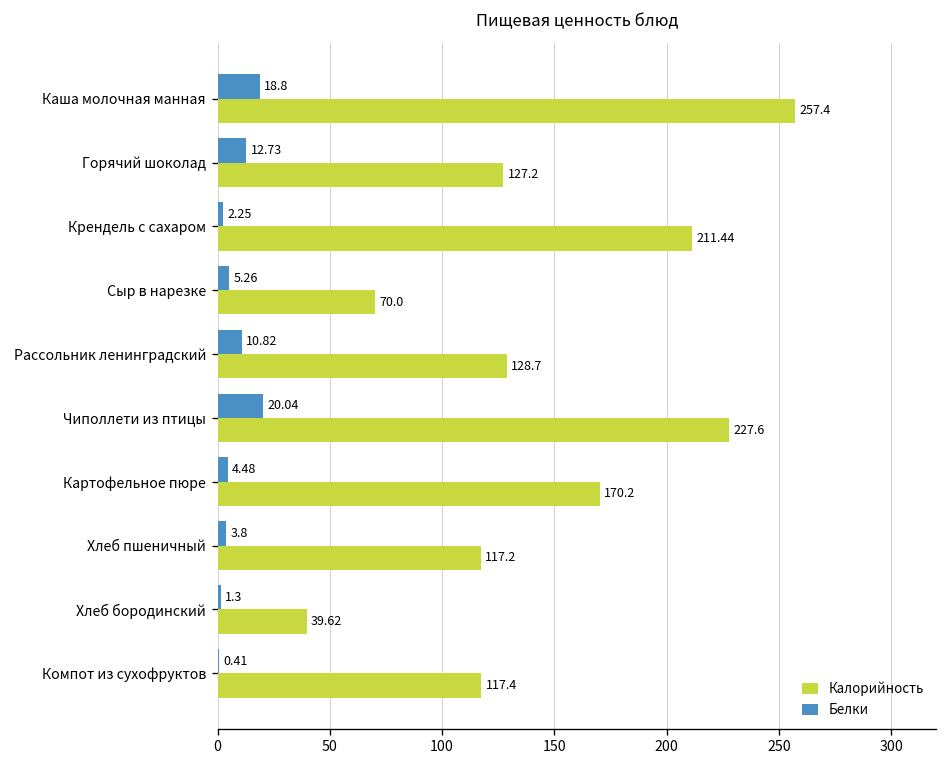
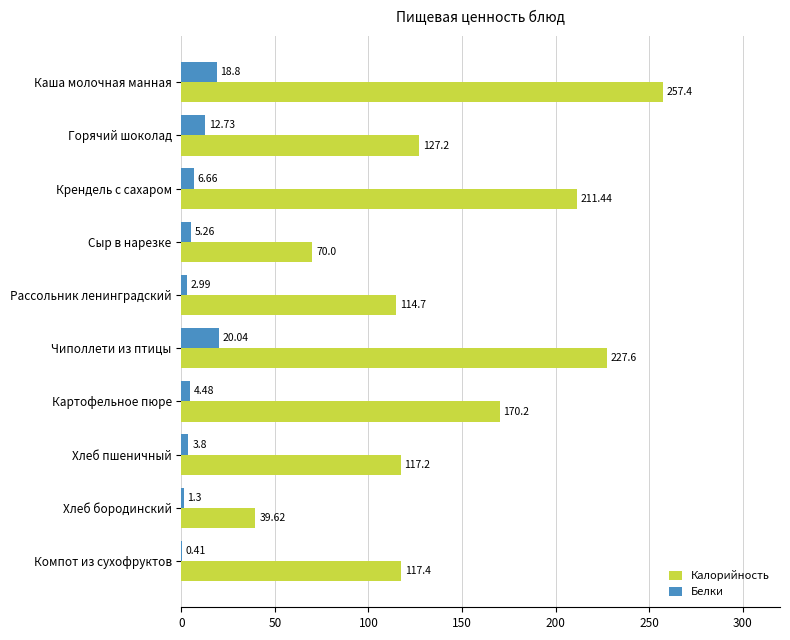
  {
    "Калорийность": {
      "Каша молочная манная": 257.4,
      "Горячий шоколад": 127.2,
      "Крендель с сахаром": 211.44,
      "Сыр в нарезке": 70.0,
-     "Рассольник ленинградский": 128.7,
+     "Рассольник ленинградский": 114.7,
      "Чиполлети из птицы": 227.6,
      "Картофельное пюре": 170.2,
      "Хлеб пшеничный": 117.2,
      "Хлеб бородинский": 39.62,
      "Компот из сухофруктов": 117.4
    },
    "Белки": {
      "Каша молочная манная": 18.8,
      "Горячий шоколад": 12.73,
-     "Крендель с сахаром": 2.25,
+     "Крендель с сахаром": 6.66,
      "Сыр в нарезке": 5.26,
-     "Рассольник ленинградский": 10.82,
+     "Рассольник ленинградский": 2.99,
      "Чиполлети из птицы": 20.04,
      "Картофельное пюре": 4.48,
      "Хлеб пшеничный": 3.8,
      "Хлеб бородинский": 1.3,
      "Компот из сухофруктов": 0.41
    }
  }
